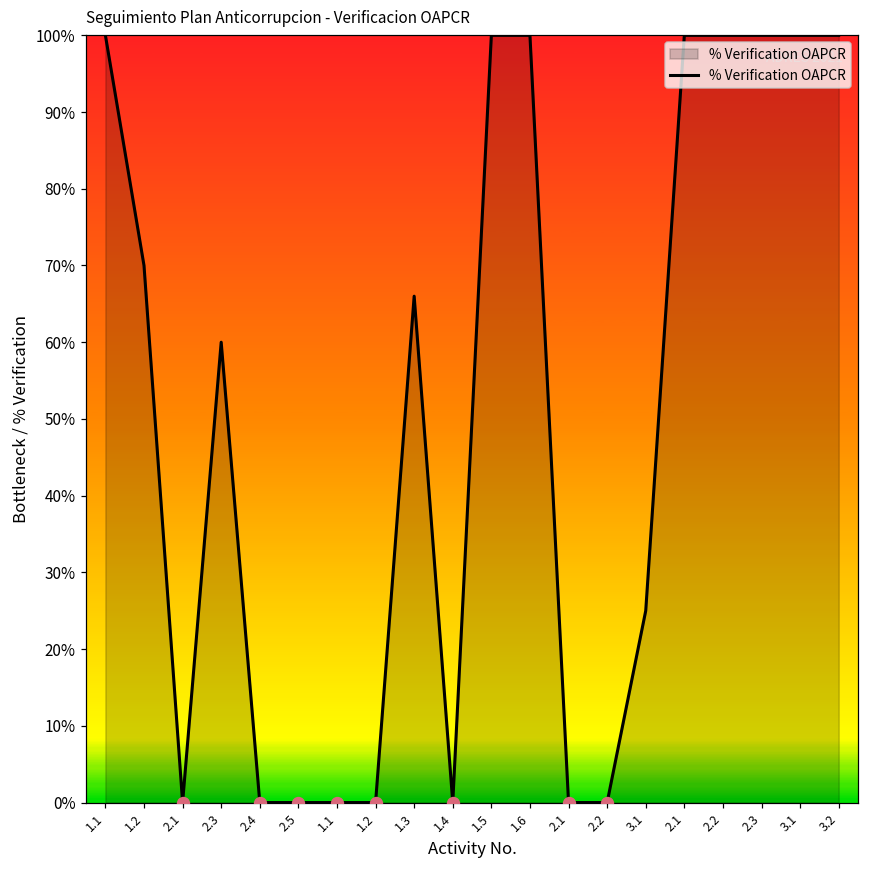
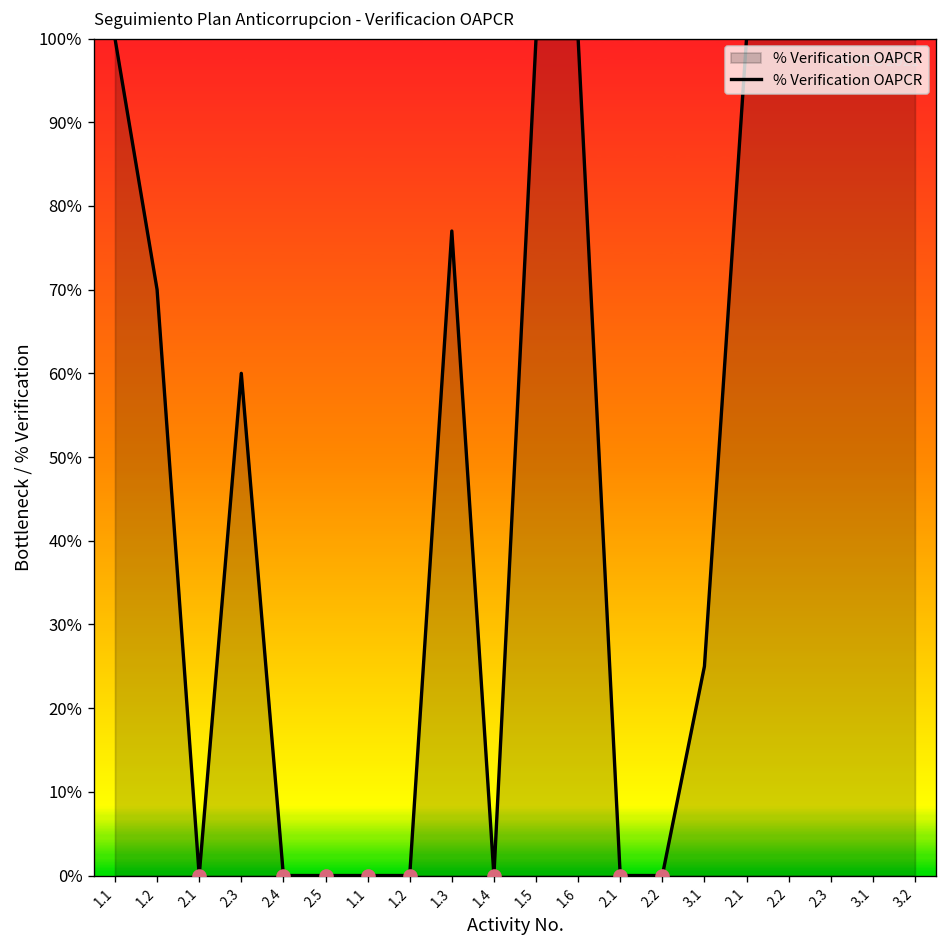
  {
    "% Verification OAPCR": {
-     "1.3": "66%",
+     "1.3": "77%",
      "1.5": "100%",
      "1.6": "100%"
    }
  }
